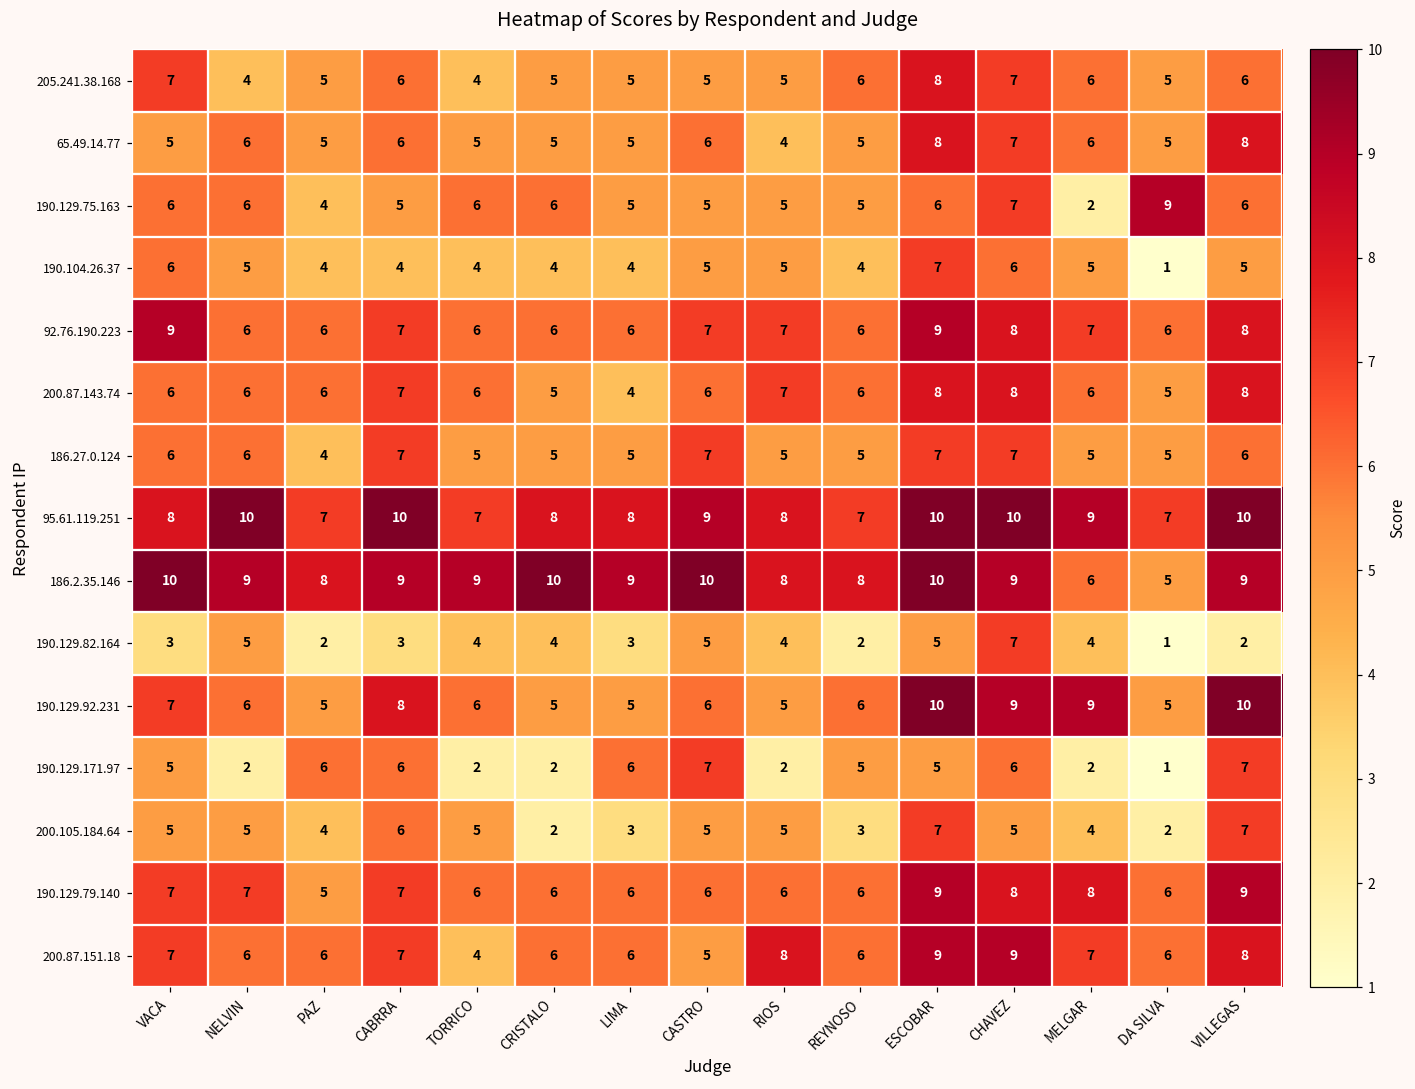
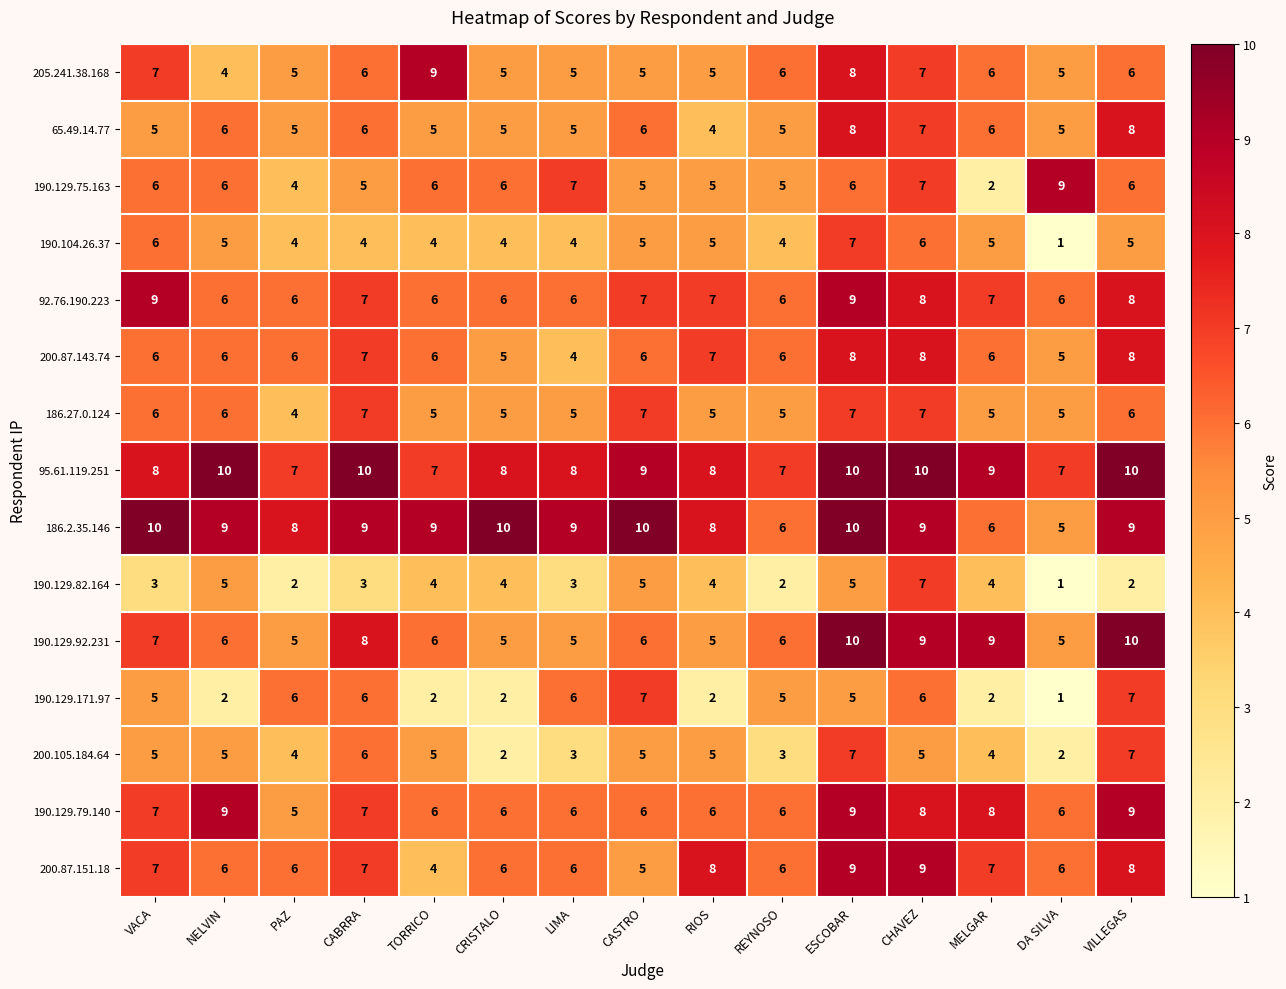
  {
    "205.241.38.168": {
      "VACA": 7,
      "NELVIN": 4,
      "PAZ": 5,
      "CABRRA": 6,
-     "TORRICO": 4,
+     "TORRICO": 9,
      "CRISTALO": 5,
      "LIMA": 5,
      "CASTRO": 5,
      "RIOS": 5,
      "REYNOSO": 6,
      "ESCOBAR": 8,
      "CHAVEZ": 7,
      "MELGAR": 6,
      "DA SILVA": 5,
      "VILLEGAS": 6
    },
    "190.129.75.163": {
      "VACA": 6,
      "NELVIN": 6,
      "PAZ": 4,
      "CABRRA": 5,
      "TORRICO": 6,
      "CRISTALO": 6,
-     "LIMA": 5,
+     "LIMA": 7,
      "CASTRO": 5,
      "RIOS": 5,
      "REYNOSO": 5,
      "ESCOBAR": 6,
      "CHAVEZ": 7,
      "MELGAR": 2,
      "DA SILVA": 9,
      "VILLEGAS": 6
    },
    "186.2.35.146": {
      "VACA": 10,
      "NELVIN": 9,
      "PAZ": 8,
      "CABRRA": 9,
      "TORRICO": 9,
      "CRISTALO": 10,
      "LIMA": 9,
      "CASTRO": 10,
      "RIOS": 8,
-     "REYNOSO": 8,
+     "REYNOSO": 6,
      "ESCOBAR": 10,
      "CHAVEZ": 9,
      "MELGAR": 6,
      "DA SILVA": 5,
      "VILLEGAS": 9
    },
    "190.129.79.140": {
      "VACA": 7,
-     "NELVIN": 7,
+     "NELVIN": 9,
      "PAZ": 5,
      "CABRRA": 7,
      "TORRICO": 6,
      "CRISTALO": 6,
      "LIMA": 6,
      "CASTRO": 6,
      "RIOS": 6,
      "REYNOSO": 6,
      "ESCOBAR": 9,
      "CHAVEZ": 8,
      "MELGAR": 8,
      "DA SILVA": 6,
      "VILLEGAS": 9
    }
  }
